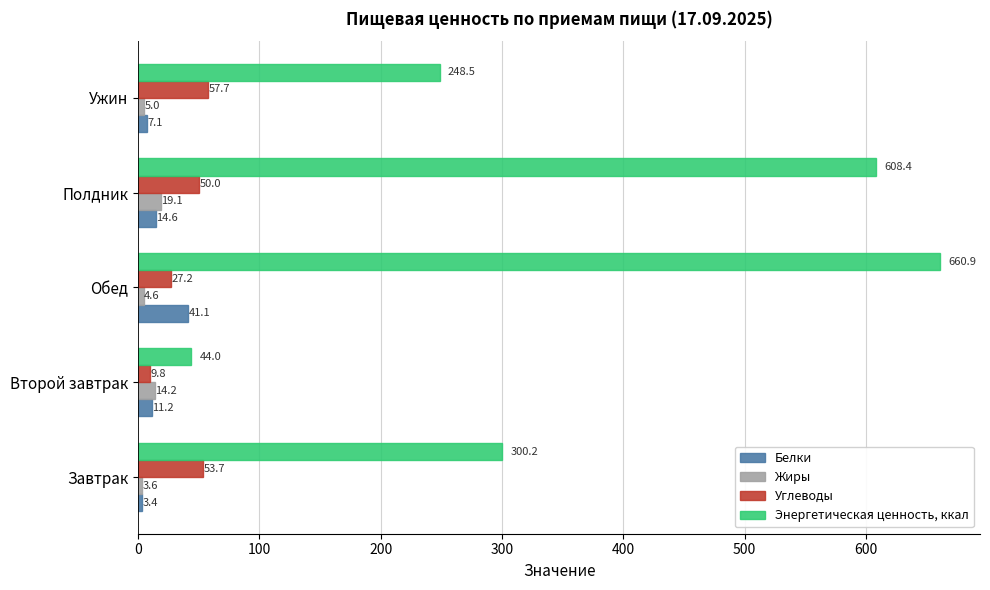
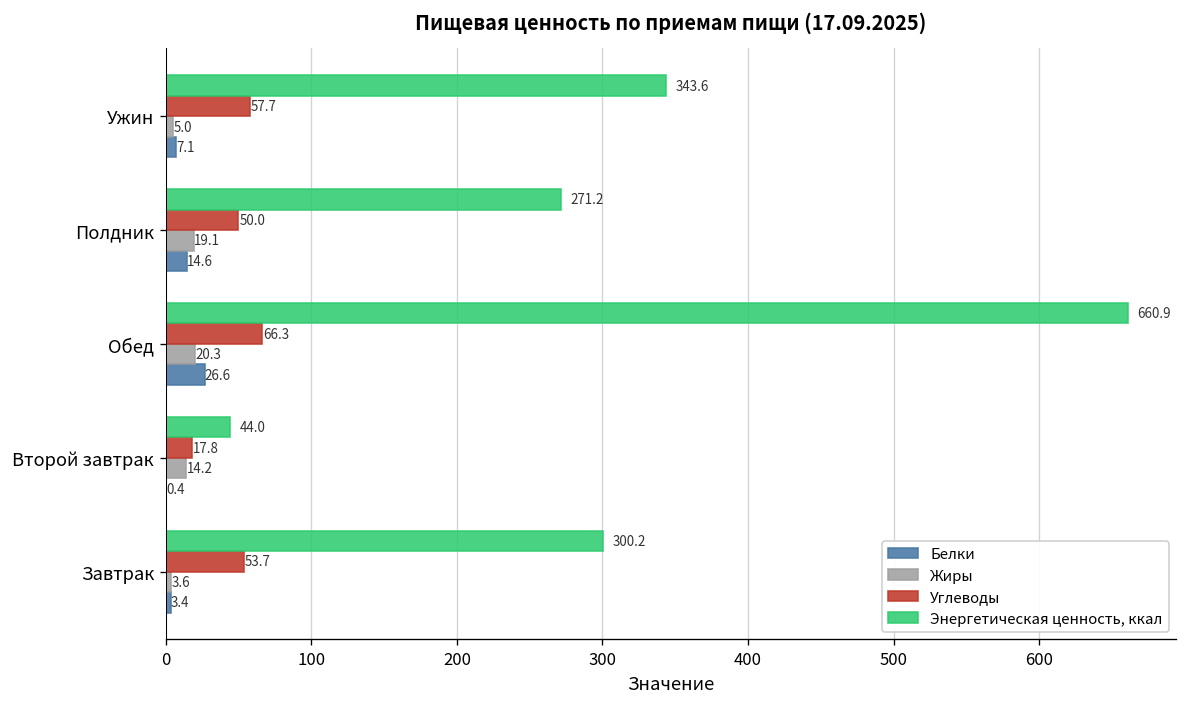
  {
    "Белки": {
      "Ужин": 7.1,
      "Полдник": 14.6,
-     "Обед": 41.1,
-     "Второй завтрак": 11.2,
+     "Обед": 26.6,
+     "Второй завтрак": 0.4,
      "Завтрак": 3.4
    },
    "Жиры": {
      "Ужин": 5.0,
      "Полдник": 19.1,
-     "Обед": 4.6,
+     "Обед": 20.3,
      "Второй завтрак": 14.2,
      "Завтрак": 3.6
    },
    "Углеводы": {
      "Ужин": 57.7,
      "Полдник": 50.0,
-     "Обед": 27.2,
-     "Второй завтрак": 9.8,
+     "Обед": 66.3,
+     "Второй завтрак": 17.8,
      "Завтрак": 53.7
    },
    "Энергетическая ценность, ккал": {
-     "Ужин": 248.5,
-     "Полдник": 608.4,
+     "Ужин": 343.6,
+     "Полдник": 271.2,
      "Обед": 660.9,
      "Второй завтрак": 44.0,
      "Завтрак": 300.2
    }
  }
